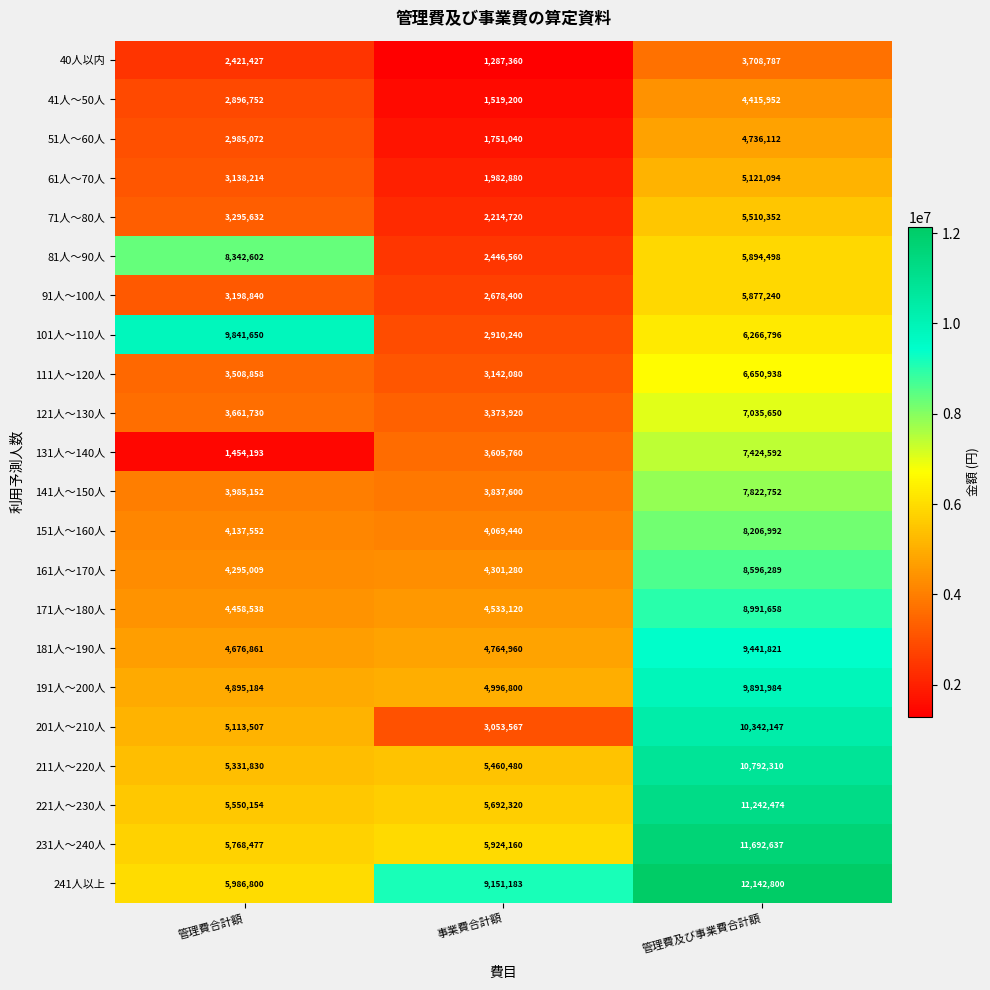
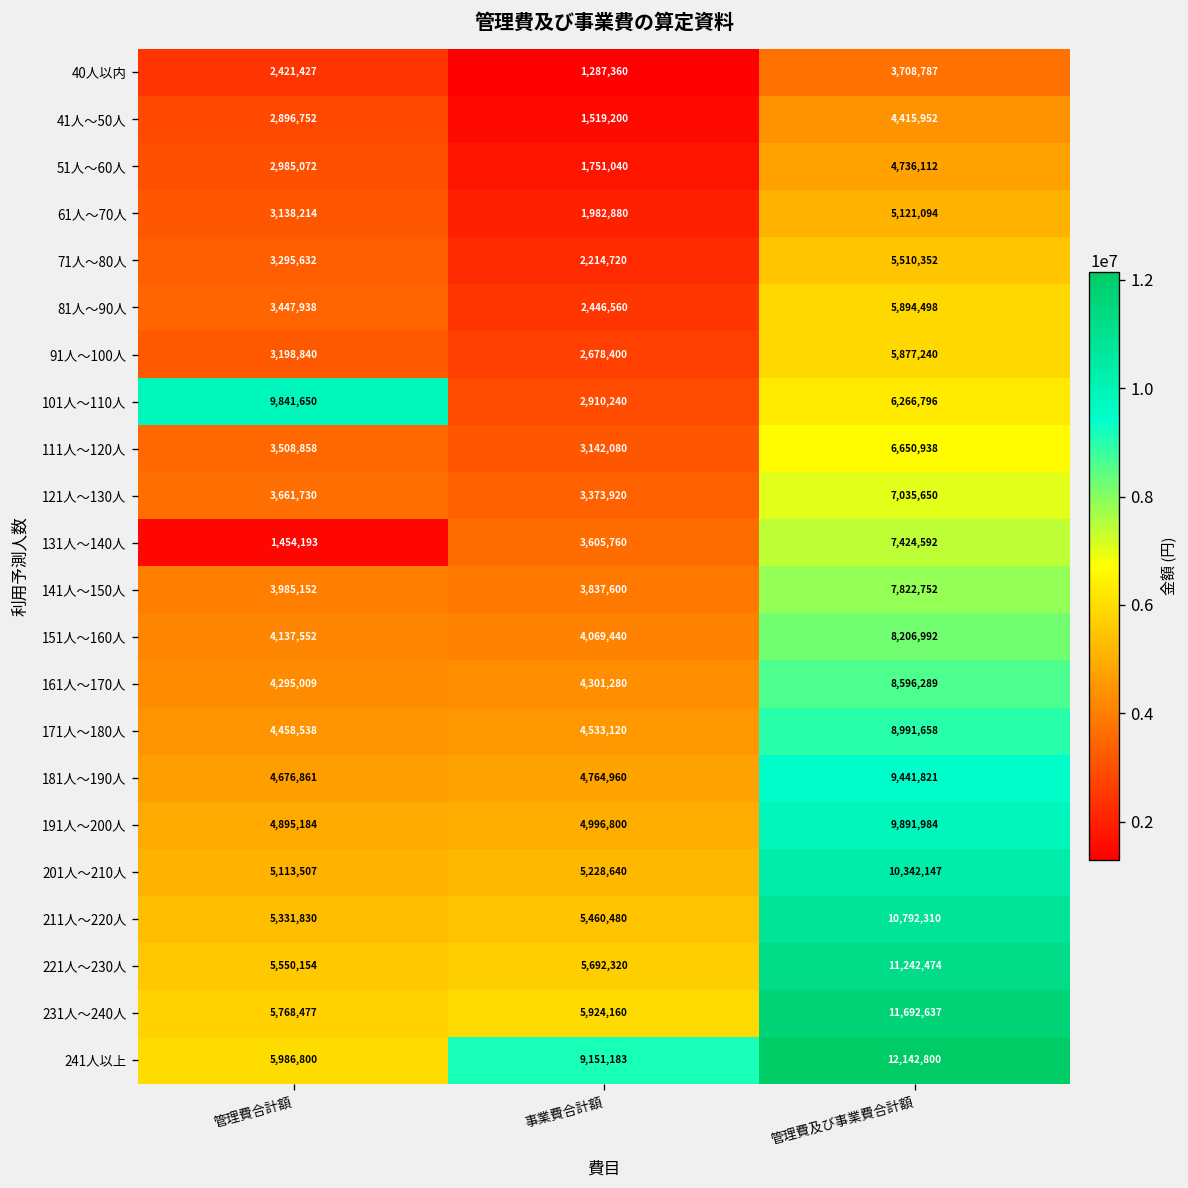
  {
    "40人以内": {
      "管理費合計額": "2,421,427",
      "事業費合計額": "1,287,360",
      "管理費及び事業費合計額": "3,708,787"
    },
    "41人～50人": {
      "管理費合計額": "2,896,752",
      "事業費合計額": "1,519,200",
      "管理費及び事業費合計額": "4,415,952"
    },
    "51人～60人": {
      "管理費合計額": "2,985,072",
      "事業費合計額": "1,751,040",
      "管理費及び事業費合計額": "4,736,112"
    },
    "61人～70人": {
      "管理費合計額": "3,138,214",
      "事業費合計額": "1,982,880",
      "管理費及び事業費合計額": "5,121,094"
    },
    "71人～80人": {
      "管理費合計額": "3,295,632",
      "事業費合計額": "2,214,720",
      "管理費及び事業費合計額": "5,510,352"
    },
    "81人～90人": {
-     "管理費合計額": "8,342,602",
+     "管理費合計額": "3,447,938",
      "事業費合計額": "2,446,560",
      "管理費及び事業費合計額": "5,894,498"
    },
    "91人～100人": {
      "管理費合計額": "3,198,840",
      "事業費合計額": "2,678,400",
      "管理費及び事業費合計額": "5,877,240"
    },
    "101人～110人": {
      "管理費合計額": "9,841,650",
      "事業費合計額": "2,910,240",
      "管理費及び事業費合計額": "6,266,796"
    },
    "111人～120人": {
      "管理費合計額": "3,508,858",
      "事業費合計額": "3,142,080",
      "管理費及び事業費合計額": "6,650,938"
    },
    "121人～130人": {
      "管理費合計額": "3,661,730",
      "事業費合計額": "3,373,920",
      "管理費及び事業費合計額": "7,035,650"
    },
    "131人～140人": {
      "管理費合計額": "1,454,193",
      "事業費合計額": "3,605,760",
      "管理費及び事業費合計額": "7,424,592"
    },
    "141人～150人": {
      "管理費合計額": "3,985,152",
      "事業費合計額": "3,837,600",
      "管理費及び事業費合計額": "7,822,752"
    },
    "151人～160人": {
      "管理費合計額": "4,137,552",
      "事業費合計額": "4,069,440",
      "管理費及び事業費合計額": "8,206,992"
    },
    "161人～170人": {
      "管理費合計額": "4,295,009",
      "事業費合計額": "4,301,280",
      "管理費及び事業費合計額": "8,596,289"
    },
    "171人～180人": {
      "管理費合計額": "4,458,538",
      "事業費合計額": "4,533,120",
      "管理費及び事業費合計額": "8,991,658"
    },
    "181人～190人": {
      "管理費合計額": "4,676,861",
      "事業費合計額": "4,764,960",
      "管理費及び事業費合計額": "9,441,821"
    },
    "191人～200人": {
      "管理費合計額": "4,895,184",
      "事業費合計額": "4,996,800",
      "管理費及び事業費合計額": "9,891,984"
    },
    "201人～210人": {
      "管理費合計額": "5,113,507",
-     "事業費合計額": "3,053,567",
+     "事業費合計額": "5,228,640",
      "管理費及び事業費合計額": "10,342,147"
    },
    "211人～220人": {
      "管理費合計額": "5,331,830",
      "事業費合計額": "5,460,480",
      "管理費及び事業費合計額": "10,792,310"
    },
    "221人～230人": {
      "管理費合計額": "5,550,154",
      "事業費合計額": "5,692,320",
      "管理費及び事業費合計額": "11,242,474"
    },
    "231人～240人": {
      "管理費合計額": "5,768,477",
      "事業費合計額": "5,924,160",
      "管理費及び事業費合計額": "11,692,637"
    },
    "241人以上": {
      "管理費合計額": "5,986,800",
      "事業費合計額": "9,151,183",
      "管理費及び事業費合計額": "12,142,800"
    }
  }
